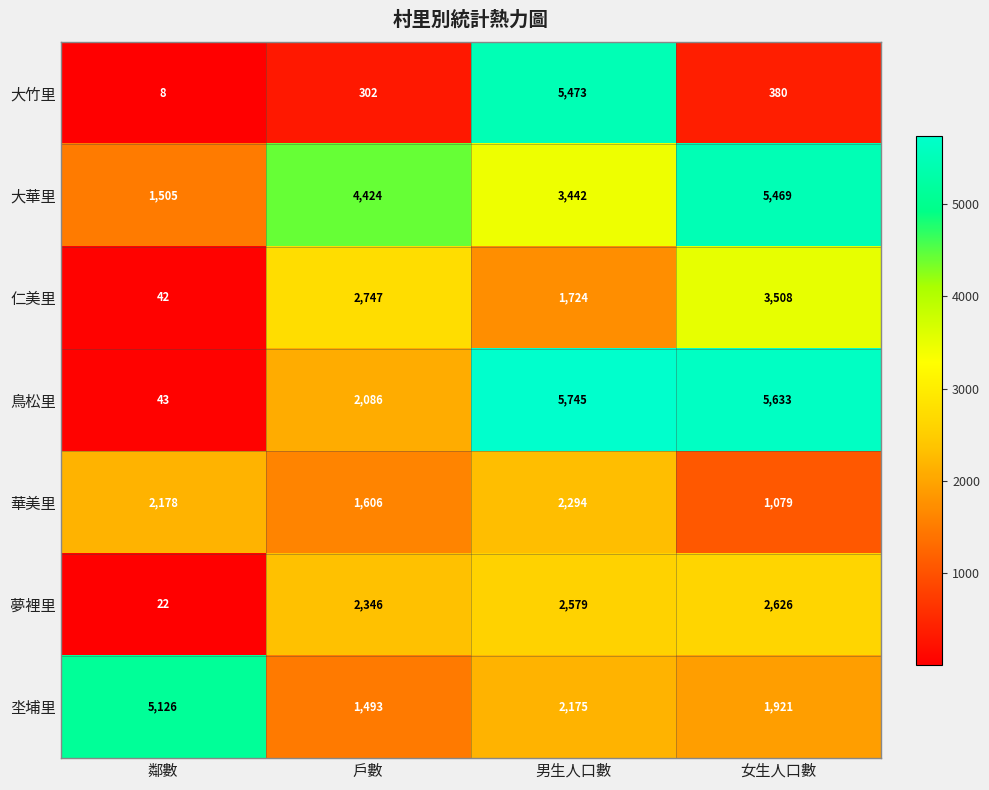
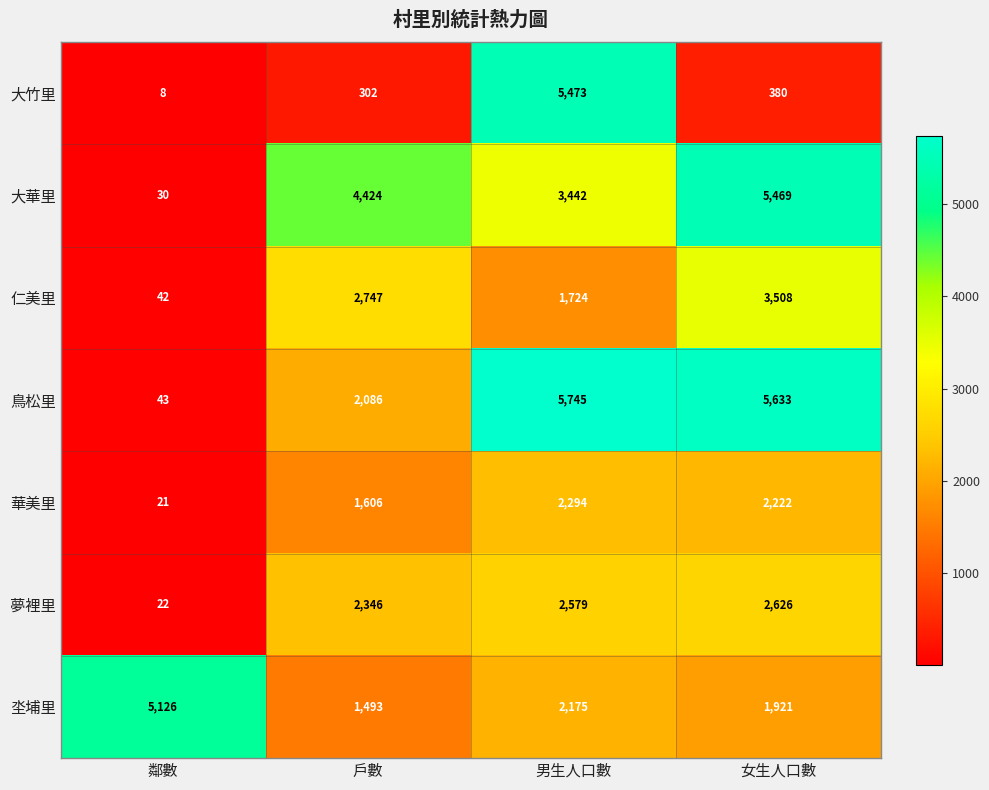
  {
    "大竹里": {
      "鄰數": "8",
      "戶數": "302",
      "男生人口數": "5,473",
      "女生人口數": "380"
    },
    "大華里": {
-     "鄰數": "1,505",
+     "鄰數": "30",
      "戶數": "4,424",
      "男生人口數": "3,442",
      "女生人口數": "5,469"
    },
    "仁美里": {
      "鄰數": "42",
      "戶數": "2,747",
      "男生人口數": "1,724",
      "女生人口數": "3,508"
    },
    "鳥松里": {
      "鄰數": "43",
      "戶數": "2,086",
      "男生人口數": "5,745",
      "女生人口數": "5,633"
    },
    "華美里": {
-     "鄰數": "2,178",
+     "鄰數": "21",
      "戶數": "1,606",
      "男生人口數": "2,294",
-     "女生人口數": "1,079"
+     "女生人口數": "2,222"
    },
    "夢裡里": {
      "鄰數": "22",
      "戶數": "2,346",
      "男生人口數": "2,579",
      "女生人口數": "2,626"
    },
    "坔埔里": {
      "鄰數": "5,126",
      "戶數": "1,493",
      "男生人口數": "2,175",
      "女生人口數": "1,921"
    }
  }
